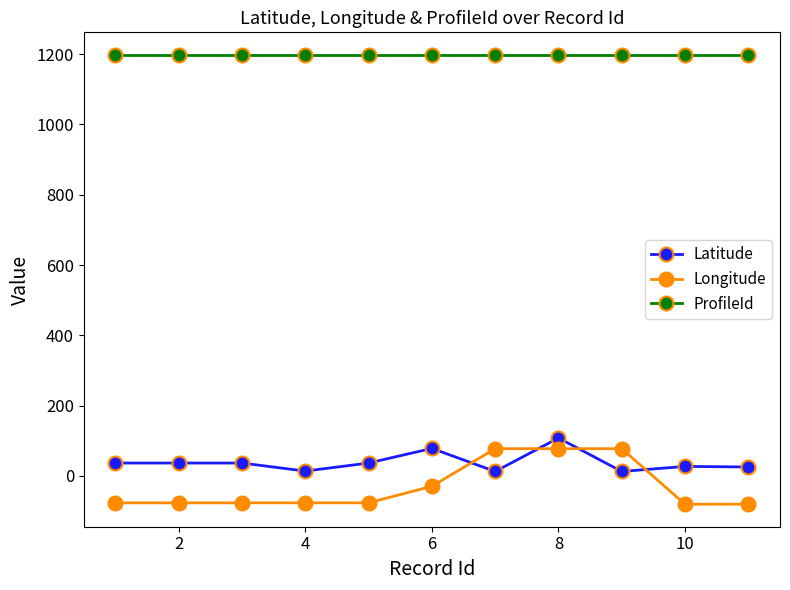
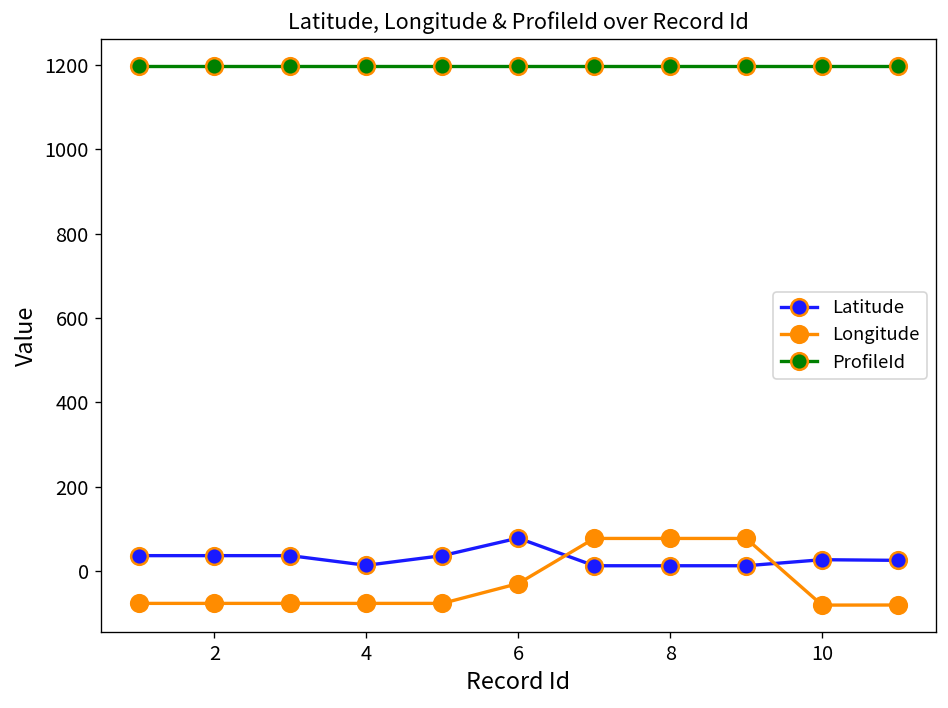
  {
    "Latitude": {
      "2": 40,
      "4": 10,
      "6": 80,
-     "8": 110,
+     "8": 10,
      "10": 30
    },
    "Longitude": {
      "2": -80,
      "4": -80,
      "6": -30,
      "8": 80,
      "10": -80
    },
    "ProfileId": {
      "2": 1200,
      "4": 1200,
      "6": 1200,
      "8": 1200,
      "10": 1200
    }
  }
